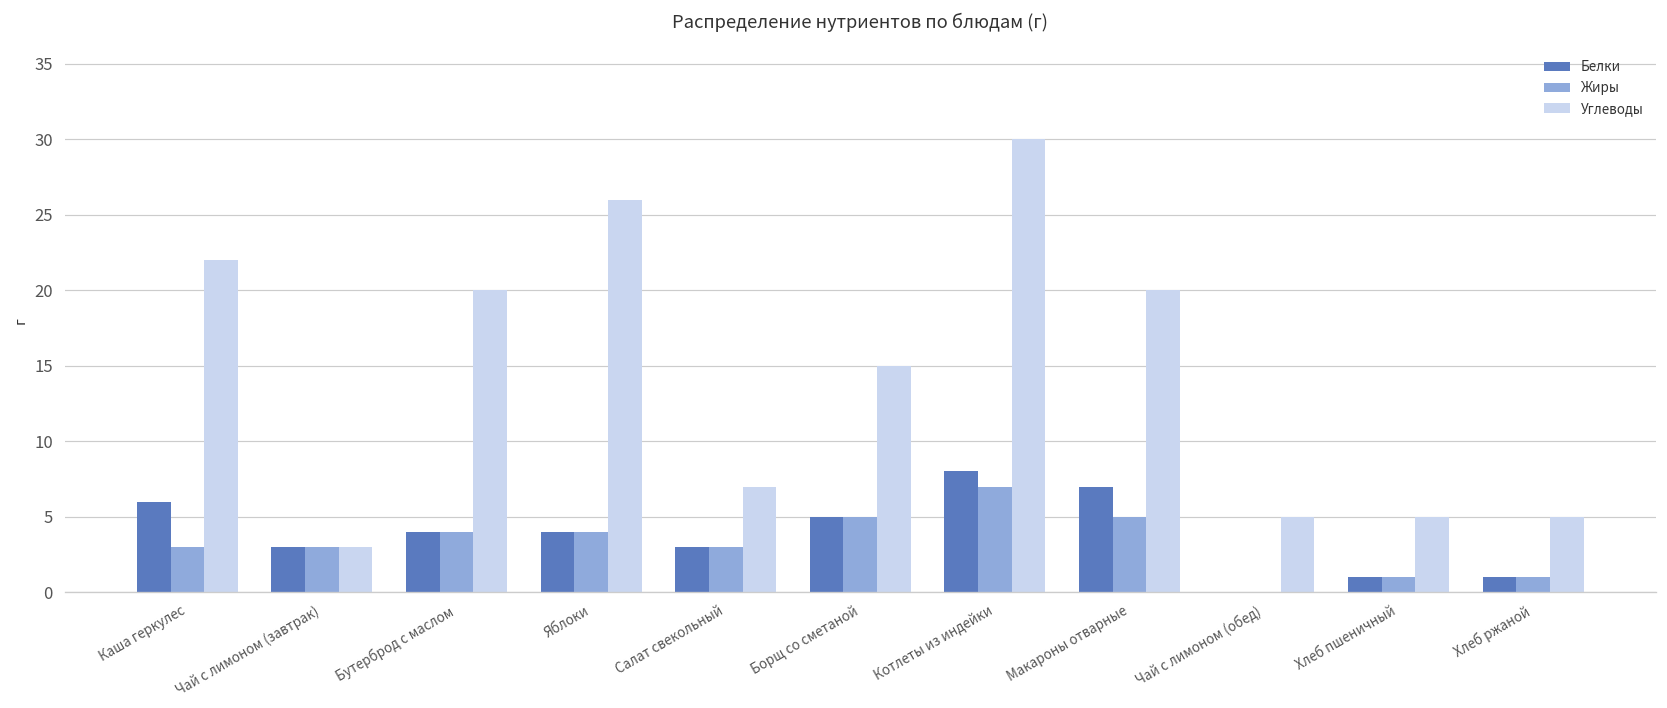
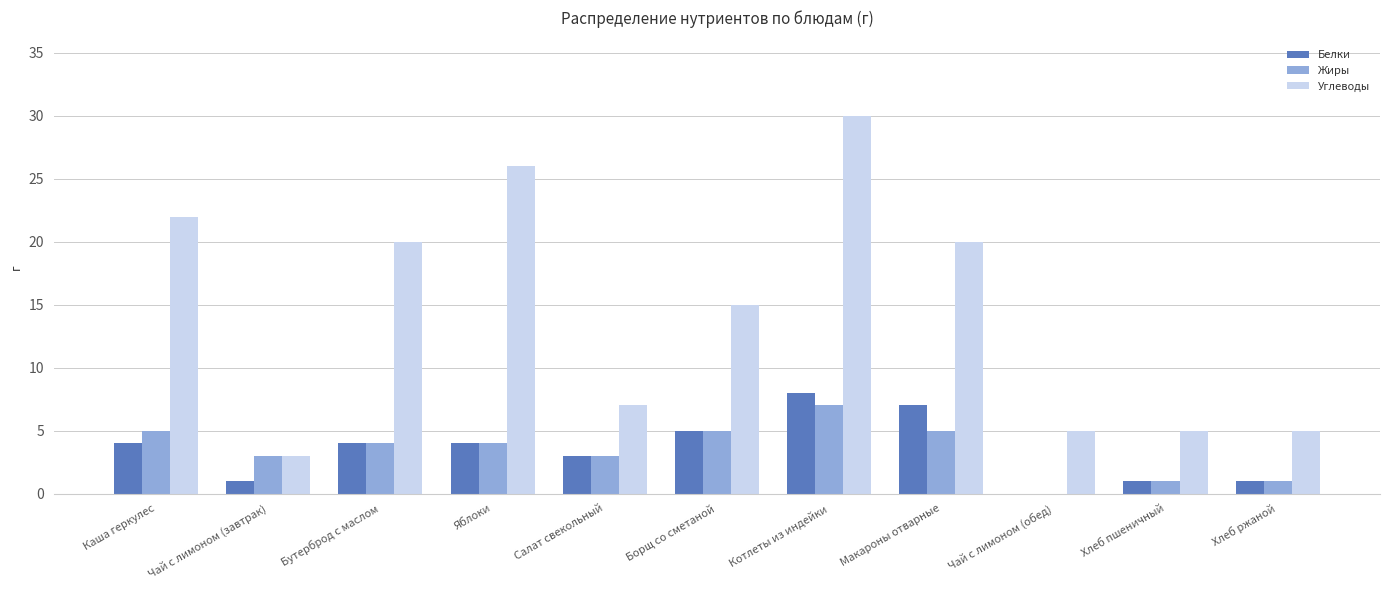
  {
    "Белки": {
-     "Каша геркулес": 6,
-     "Чай с лимоном (завтрак)": 3,
+     "Каша геркулес": 4,
+     "Чай с лимоном (завтрак)": 1,
      "Бутерброд с маслом": 4,
      "Яблоки": 4,
      "Салат свекольный": 3,
      "Борщ со сметаной": 5,
      "Котлеты из индейки": 8,
      "Макароны отварные": 7,
      "Чай с лимоном (обед)": 0,
      "Хлеб пшеничный": 1,
      "Хлеб ржаной": 1
    },
    "Жиры": {
-     "Каша геркулес": 3,
+     "Каша геркулес": 5,
      "Чай с лимоном (завтрак)": 3,
      "Бутерброд с маслом": 4,
      "Яблоки": 4,
      "Салат свекольный": 3,
      "Борщ со сметаной": 5,
      "Котлеты из индейки": 7,
      "Макароны отварные": 5,
      "Чай с лимоном (обед)": 0,
      "Хлеб пшеничный": 1,
      "Хлеб ржаной": 1
    },
    "Углеводы": {
      "Каша геркулес": 22,
      "Чай с лимоном (завтрак)": 3,
      "Бутерброд с маслом": 20,
      "Яблоки": 26,
      "Салат свекольный": 7,
      "Борщ со сметаной": 15,
      "Котлеты из индейки": 30,
      "Макароны отварные": 20,
      "Чай с лимоном (обед)": 5,
      "Хлеб пшеничный": 5,
      "Хлеб ржаной": 5
    }
  }
